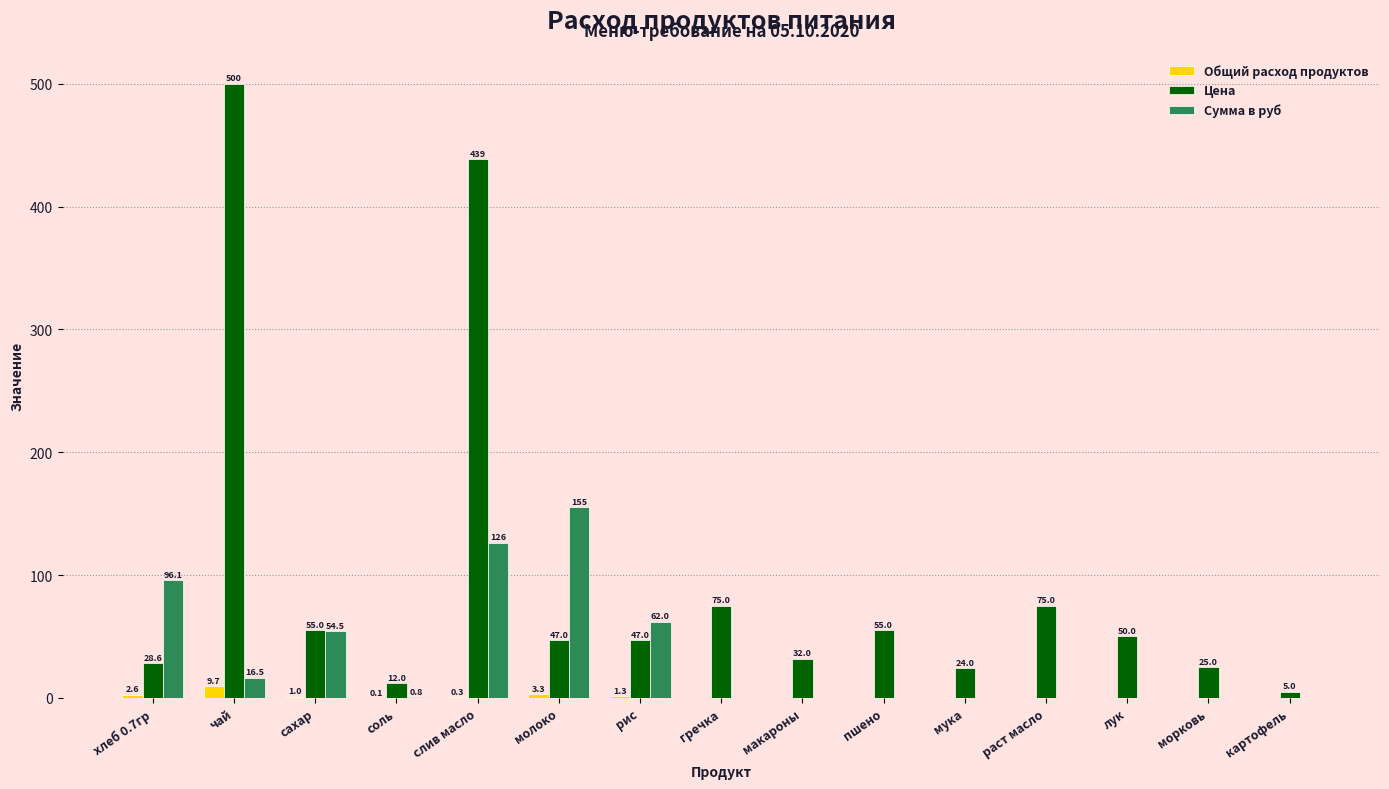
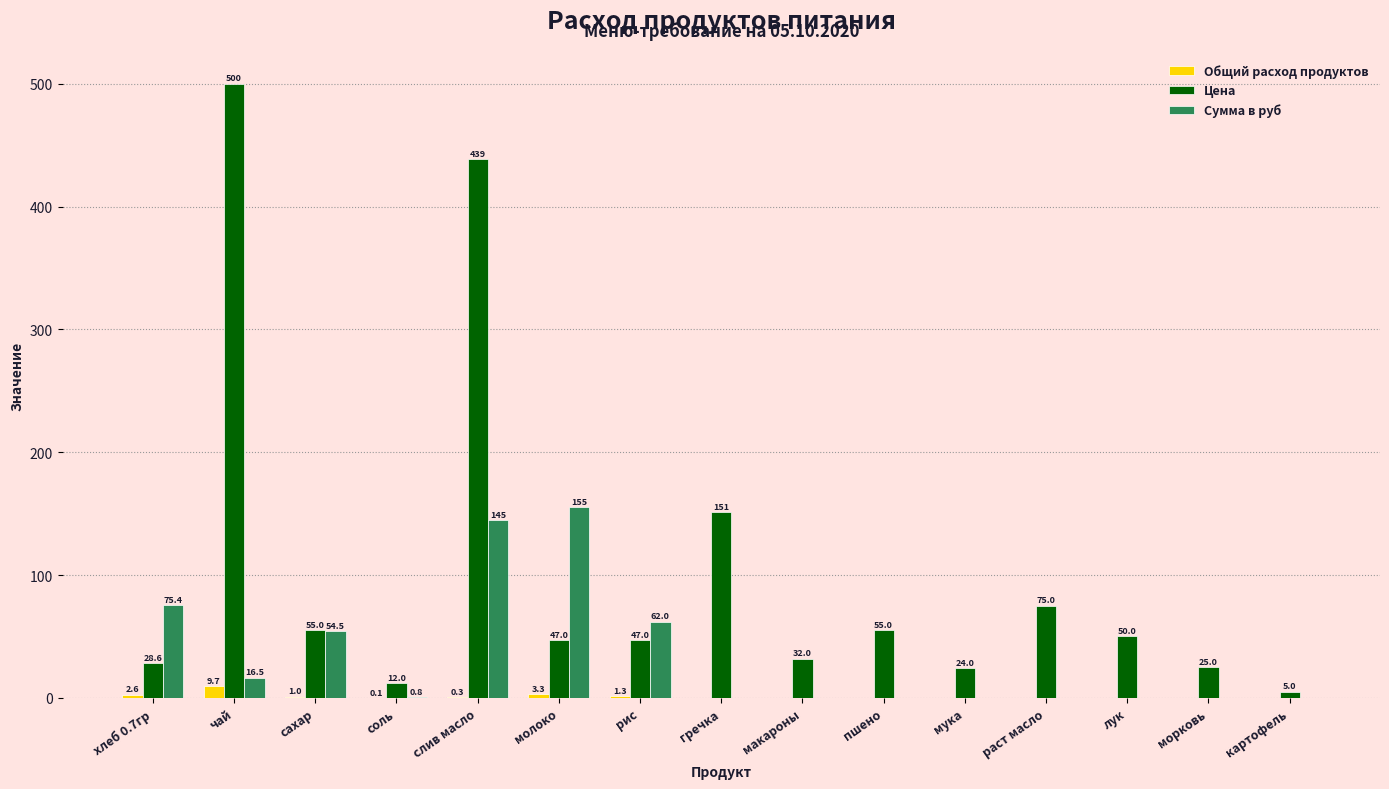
  {
    "Общий расход продуктов": {
      "хлеб 0.7гр": 2.6,
      "чай": 9.7,
      "сахар": 1.0,
      "соль": 0.1,
      "слив масло": 0.3,
      "молоко": 3.3,
      "рис": 1.3
    },
    "Цена": {
      "хлеб 0.7гр": 28.6,
      "чай": 500,
      "сахар": 55.0,
      "соль": 12.0,
      "слив масло": 439,
      "молоко": 47.0,
      "рис": 47.0,
-     "гречка": 75.0,
+     "гречка": 151,
      "макароны": 32.0,
      "пшено": 55.0,
      "мука": 24.0,
      "раст масло": 75.0,
      "лук": 50.0,
      "морковь": 25.0,
      "картофель": 5.0
    },
    "Сумма в руб": {
-     "хлеб 0.7гр": 96.1,
+     "хлеб 0.7гр": 75.4,
      "чай": 16.5,
      "сахар": 54.5,
      "соль": 0.8,
-     "слив масло": 126,
+     "слив масло": 145,
      "молоко": 155,
      "рис": 62.0
    }
  }
